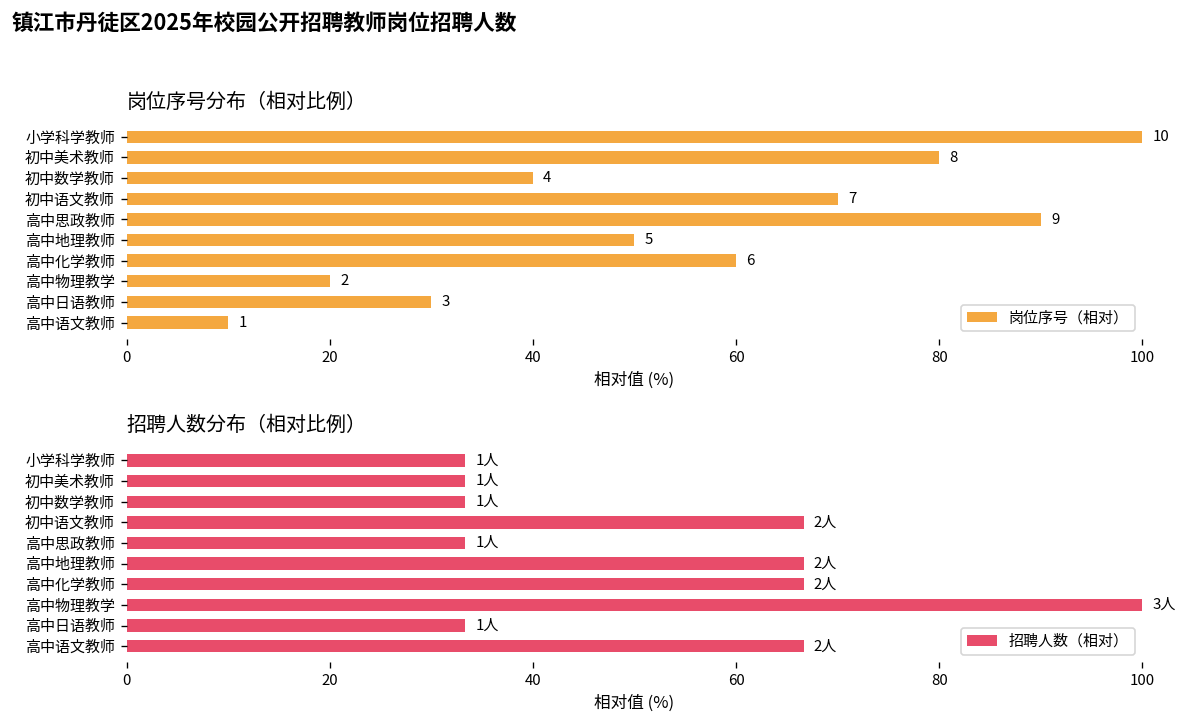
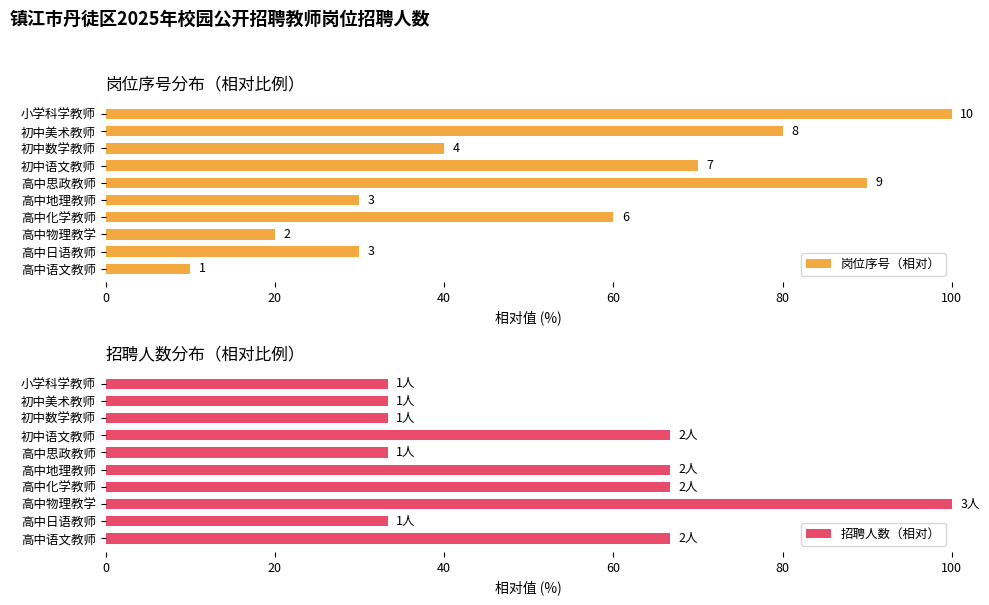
  {
    "岗位序号分布（相对比例）": {
-     "高中地理教师": 5
+     "高中地理教师": 3
    }
  }
